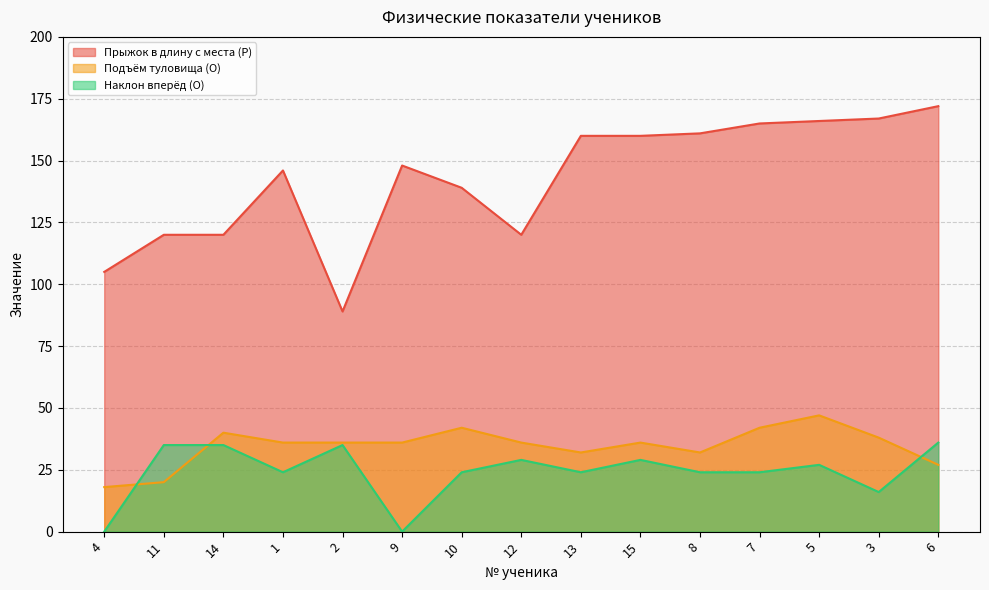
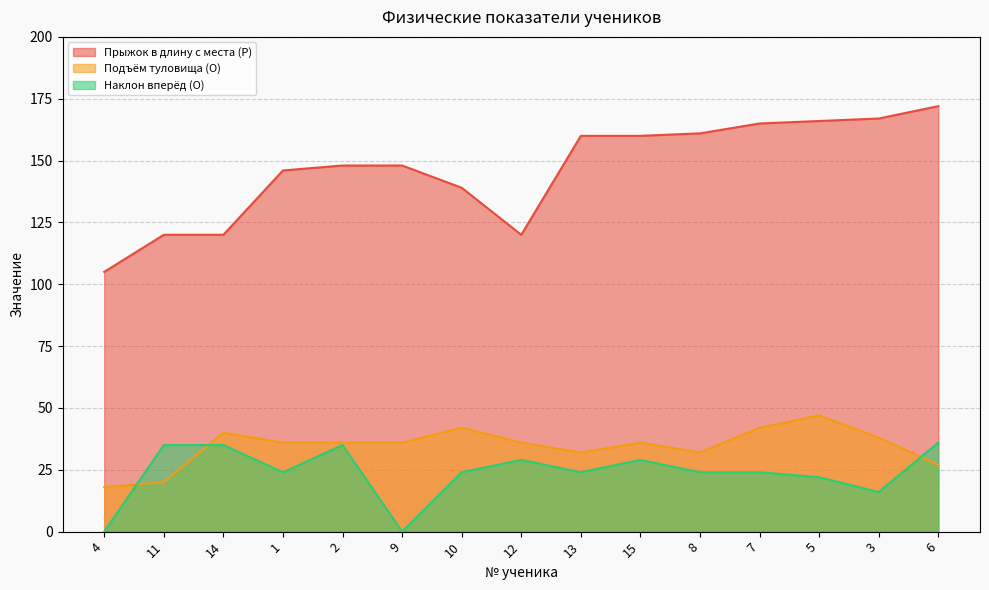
  {
    "Прыжок в длину с места (Р)": {
      "4": 105,
      "11": 120,
      "14": 120,
      "1": 146,
-     "2": 89,
+     "2": 148,
      "9": 148,
      "10": 139,
      "12": 120,
      "13": 160,
      "15": 160,
      "8": 161,
      "7": 165,
      "5": 166,
      "3": 167,
      "6": 172
    },
    "Подъём туловища (О)": {
      "4": 18,
      "11": 20,
      "14": 40,
      "1": 36,
      "9": 36,
      "10": 42,
      "12": 36,
      "13": 32,
      "15": 36,
      "8": 32,
      "7": 42,
      "5": 47,
      "3": 38,
      "6": 27
    },
    "Наклон вперёд (О)": {
      "4": 0,
      "11": 35,
      "14": 35,
      "1": 24,
      "9": 0,
      "10": 24,
      "12": 29,
      "13": 24,
      "15": 29,
      "8": 24,
      "7": 24,
-     "5": 27,
+     "5": 22,
      "3": 16,
      "6": 36
    }
  }
